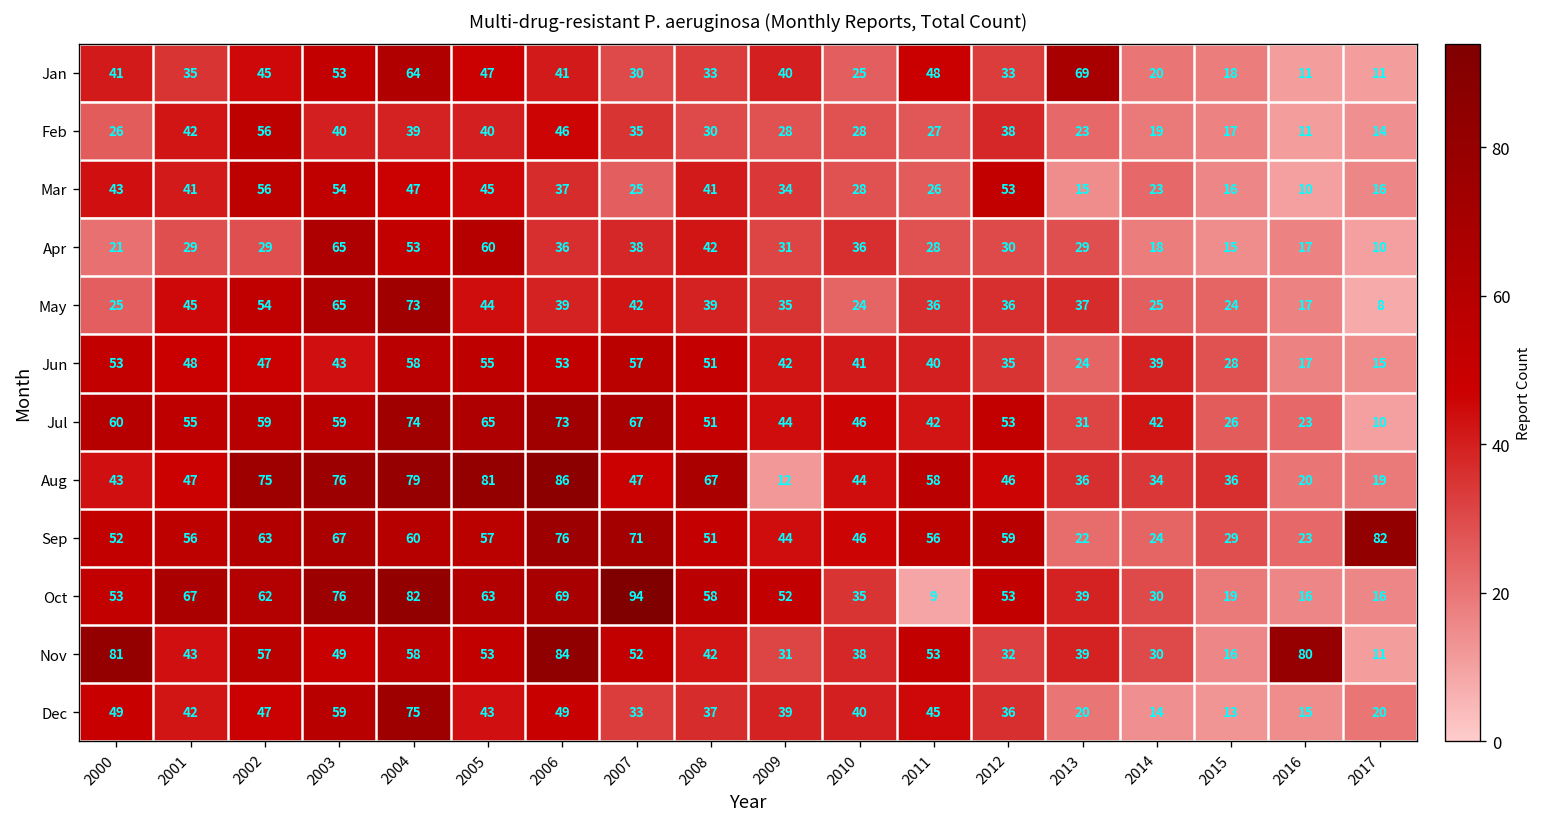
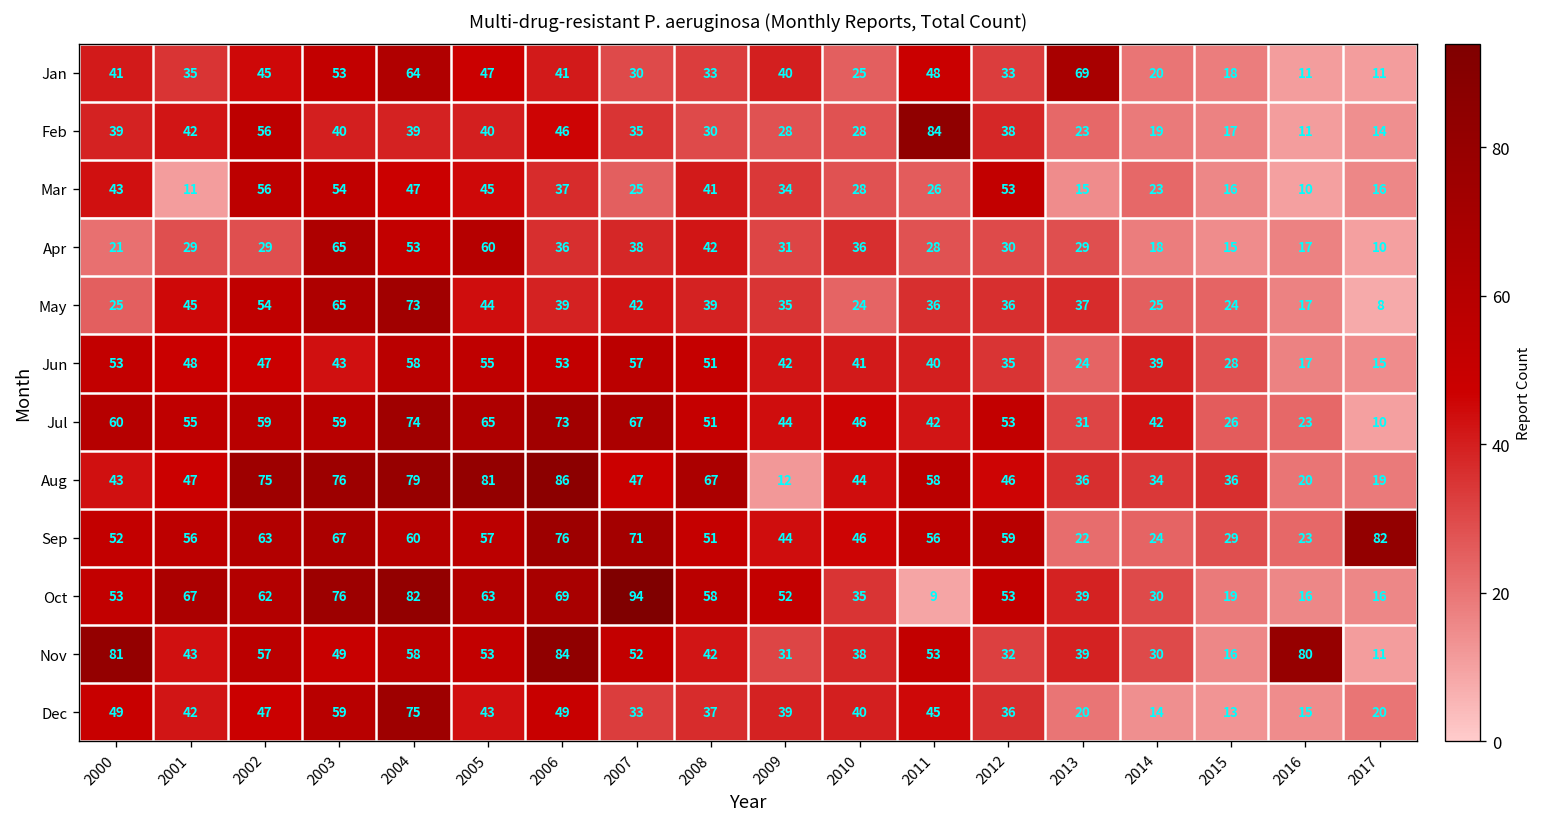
  {
    "Feb": {
-     "2000": 26,
+     "2000": 39,
      "2001": 42,
      "2002": 56,
      "2003": 40,
      "2004": 39,
      "2005": 40,
      "2006": 46,
      "2007": 35,
      "2008": 30,
      "2009": 28,
      "2010": 28,
-     "2011": 27,
+     "2011": 84,
      "2012": 38,
      "2013": 23,
      "2014": 19,
      "2015": 17,
      "2016": 11,
      "2017": 14
    },
    "Mar": {
      "2000": 43,
-     "2001": 41,
+     "2001": 11,
      "2002": 56,
      "2003": 54,
      "2004": 47,
      "2005": 45,
      "2006": 37,
      "2007": 25,
      "2008": 41,
      "2009": 34,
      "2010": 28,
      "2011": 26,
      "2012": 53,
      "2013": 15,
      "2014": 23,
      "2015": 16,
      "2016": 10,
      "2017": 16
    }
  }
